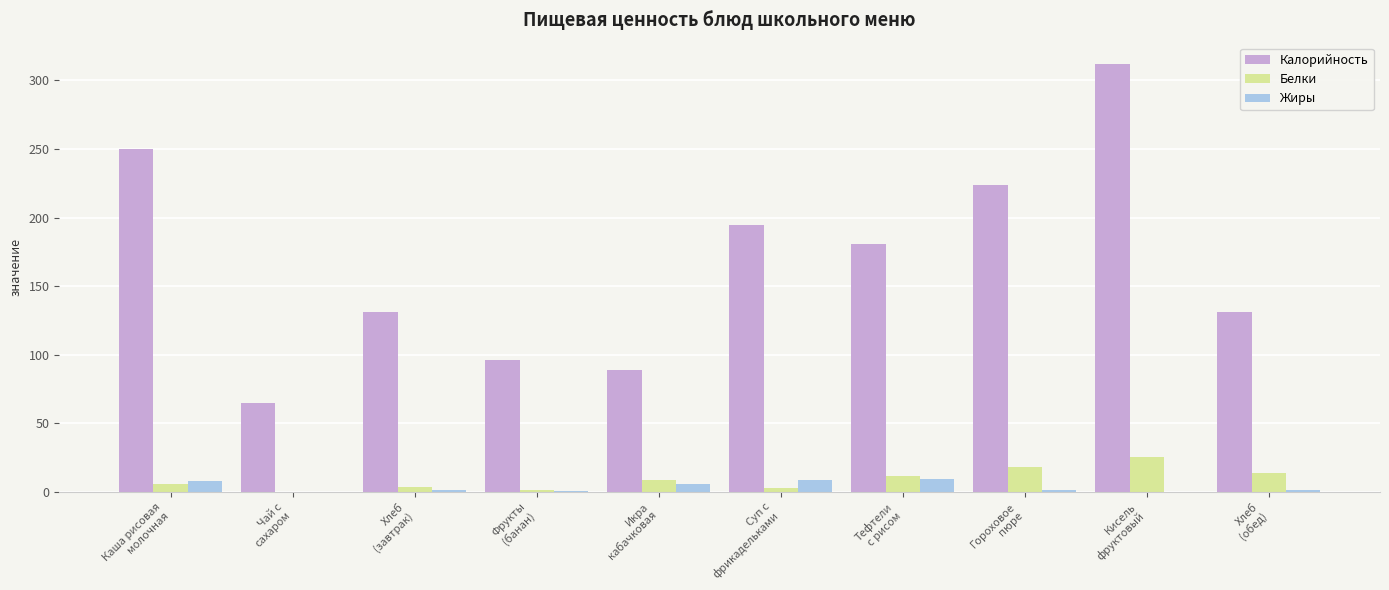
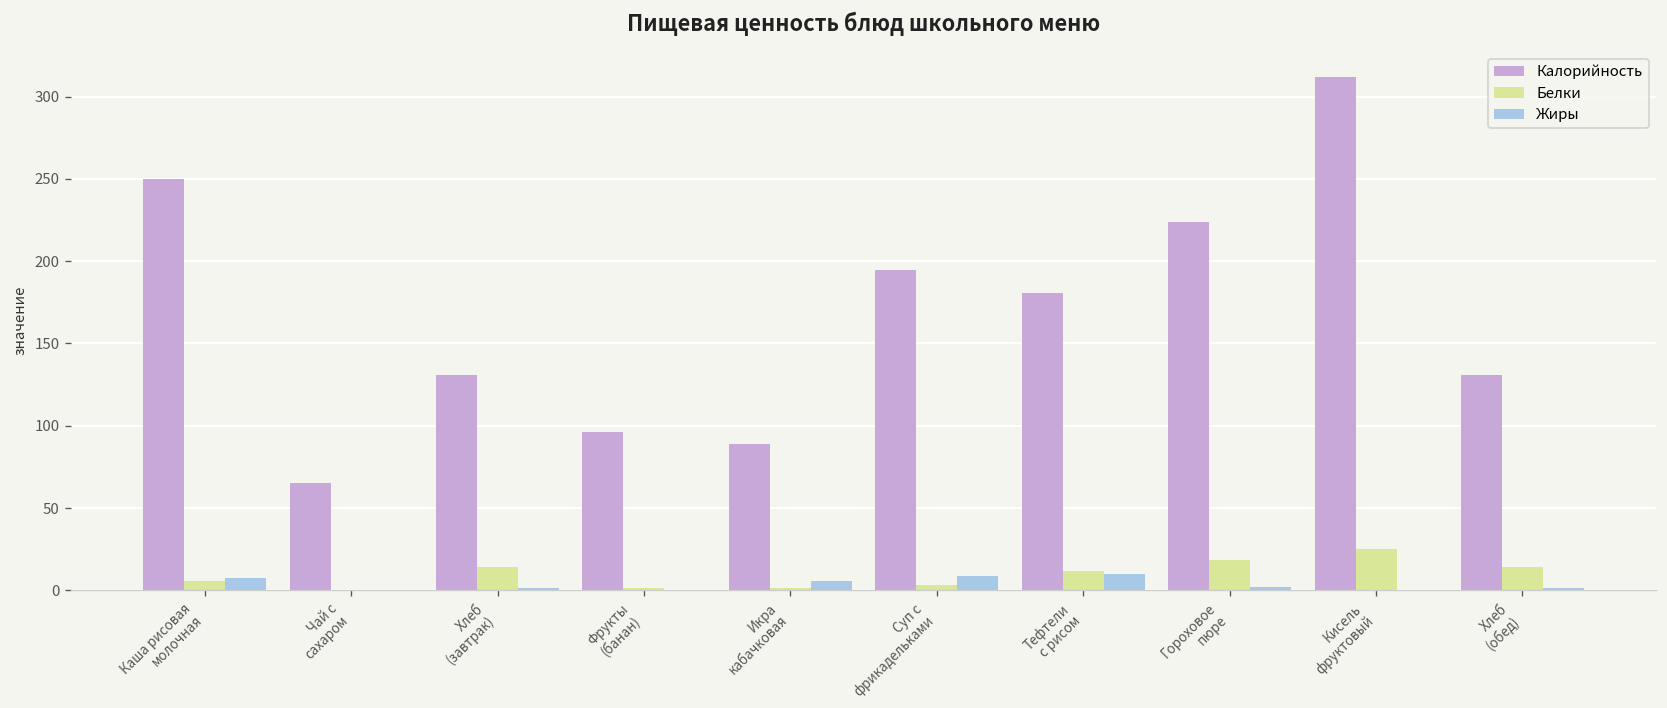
  {
    "Белки": {
      "Каша рисовая молочная": 6,
      "Чай с сахаром": 0,
-     "Хлеб (завтрак)": 4,
-     "Икра кабачковая": 9,
+     "Хлеб (завтрак)": 15,
+     "Икра кабачковая": 1,
      "Суп с фрикадельками": 3,
      "Тефтели с рисом": 12,
      "Гороховое пюре": 18,
      "Кисель фруктовый": 25,
      "Хлеб (обед)": 14
    }
  }
